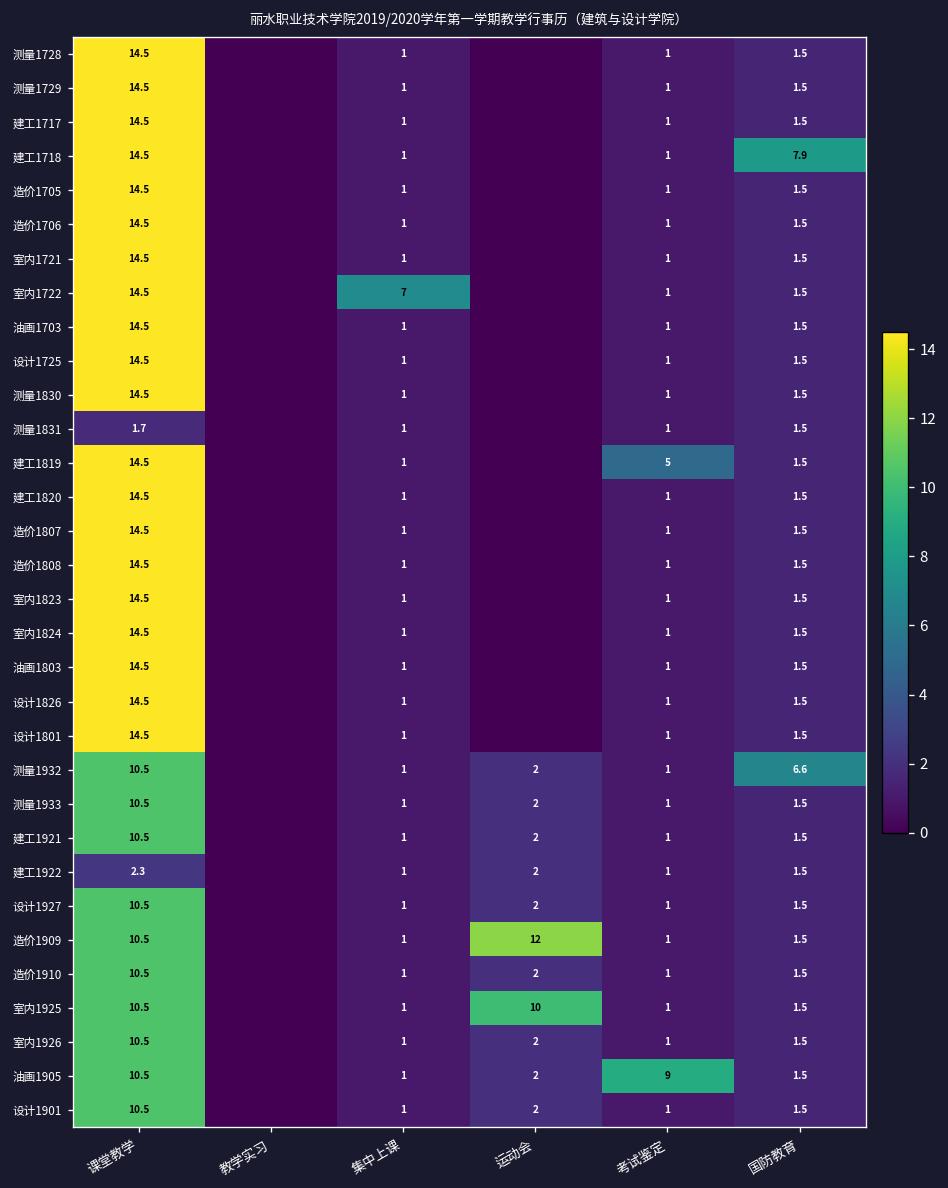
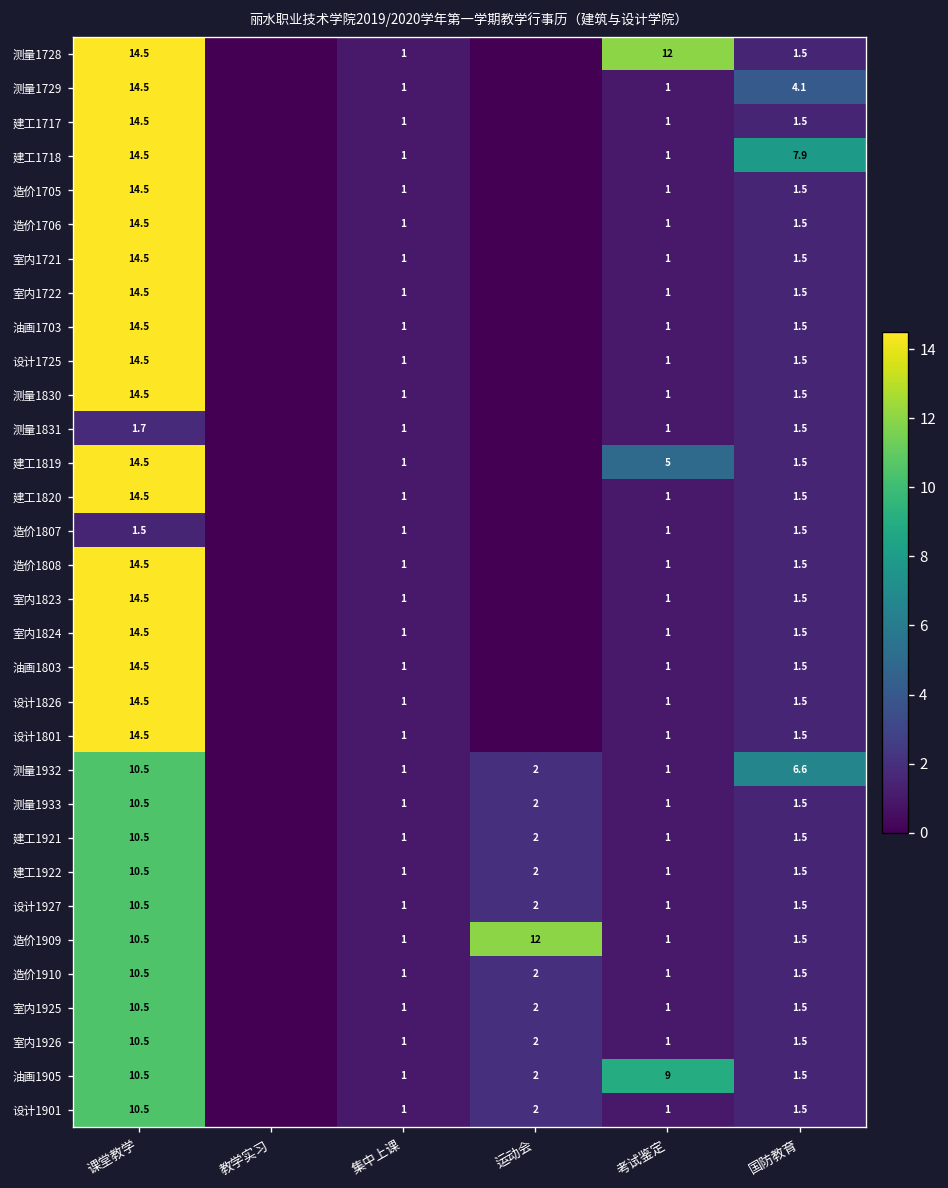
  {
    "测量1728": {
      "课堂教学": 14.5,
      "集中上课": 1,
-     "考试鉴定": 1,
+     "考试鉴定": 12,
      "国防教育": 1.5
    },
    "测量1729": {
      "课堂教学": 14.5,
      "集中上课": 1,
      "考试鉴定": 1,
-     "国防教育": 1.5
+     "国防教育": 4.1
    },
    "建工1717": {
      "课堂教学": 14.5,
      "集中上课": 1,
      "考试鉴定": 1,
      "国防教育": 1.5
    },
    "建工1718": {
      "课堂教学": 14.5,
      "集中上课": 1,
      "考试鉴定": 1,
      "国防教育": 7.9
    },
    "造价1705": {
      "课堂教学": 14.5,
      "集中上课": 1,
      "考试鉴定": 1,
      "国防教育": 1.5
    },
    "造价1706": {
      "课堂教学": 14.5,
      "集中上课": 1,
      "考试鉴定": 1,
      "国防教育": 1.5
    },
    "室内1721": {
      "课堂教学": 14.5,
      "集中上课": 1,
      "考试鉴定": 1,
      "国防教育": 1.5
    },
    "室内1722": {
      "课堂教学": 14.5,
-     "集中上课": 7,
+     "集中上课": 1,
      "考试鉴定": 1,
      "国防教育": 1.5
    },
    "油画1703": {
      "课堂教学": 14.5,
      "集中上课": 1,
      "考试鉴定": 1,
      "国防教育": 1.5
    },
    "设计1725": {
      "课堂教学": 14.5,
      "集中上课": 1,
      "考试鉴定": 1,
      "国防教育": 1.5
    },
    "测量1830": {
      "课堂教学": 14.5,
      "集中上课": 1,
      "考试鉴定": 1,
      "国防教育": 1.5
    },
    "测量1831": {
      "课堂教学": 1.7,
      "集中上课": 1,
      "考试鉴定": 1,
      "国防教育": 1.5
    },
    "建工1819": {
      "课堂教学": 14.5,
      "集中上课": 1,
      "考试鉴定": 5,
      "国防教育": 1.5
    },
    "建工1820": {
      "课堂教学": 14.5,
      "集中上课": 1,
      "考试鉴定": 1,
      "国防教育": 1.5
    },
    "造价1807": {
-     "课堂教学": 14.5,
+     "课堂教学": 1.5,
      "集中上课": 1,
      "考试鉴定": 1,
      "国防教育": 1.5
    },
    "造价1808": {
      "课堂教学": 14.5,
      "集中上课": 1,
      "考试鉴定": 1,
      "国防教育": 1.5
    },
    "室内1823": {
      "课堂教学": 14.5,
      "集中上课": 1,
      "考试鉴定": 1,
      "国防教育": 1.5
    },
    "室内1824": {
      "课堂教学": 14.5,
      "集中上课": 1,
      "考试鉴定": 1,
      "国防教育": 1.5
    },
    "油画1803": {
      "课堂教学": 14.5,
      "集中上课": 1,
      "考试鉴定": 1,
      "国防教育": 1.5
    },
    "设计1826": {
      "课堂教学": 14.5,
      "集中上课": 1,
      "考试鉴定": 1,
      "国防教育": 1.5
    },
    "设计1801": {
      "课堂教学": 14.5,
      "集中上课": 1,
      "考试鉴定": 1,
      "国防教育": 1.5
    },
    "测量1932": {
      "课堂教学": 10.5,
      "集中上课": 1,
      "运动会": 2,
      "考试鉴定": 1,
      "国防教育": 6.6
    },
    "测量1933": {
      "课堂教学": 10.5,
      "集中上课": 1,
      "运动会": 2,
      "考试鉴定": 1,
      "国防教育": 1.5
    },
    "建工1921": {
      "课堂教学": 10.5,
      "集中上课": 1,
      "运动会": 2,
      "考试鉴定": 1,
      "国防教育": 1.5
    },
    "建工1922": {
-     "课堂教学": 2.3,
+     "课堂教学": 10.5,
      "集中上课": 1,
      "运动会": 2,
      "考试鉴定": 1,
      "国防教育": 1.5
    },
    "设计1927": {
      "课堂教学": 10.5,
      "集中上课": 1,
      "运动会": 2,
      "考试鉴定": 1,
      "国防教育": 1.5
    },
    "造价1909": {
      "课堂教学": 10.5,
      "集中上课": 1,
      "运动会": 12,
      "考试鉴定": 1,
      "国防教育": 1.5
    },
    "造价1910": {
      "课堂教学": 10.5,
      "集中上课": 1,
      "运动会": 2,
      "考试鉴定": 1,
      "国防教育": 1.5
    },
    "室内1925": {
      "课堂教学": 10.5,
      "集中上课": 1,
-     "运动会": 10,
+     "运动会": 2,
      "考试鉴定": 1,
      "国防教育": 1.5
    },
    "室内1926": {
      "课堂教学": 10.5,
      "集中上课": 1,
      "运动会": 2,
      "考试鉴定": 1,
      "国防教育": 1.5
    },
    "油画1905": {
      "课堂教学": 10.5,
      "集中上课": 1,
      "运动会": 2,
      "考试鉴定": 9,
      "国防教育": 1.5
    },
    "设计1901": {
      "课堂教学": 10.5,
      "集中上课": 1,
      "运动会": 2,
      "考试鉴定": 1,
      "国防教育": 1.5
    }
  }
